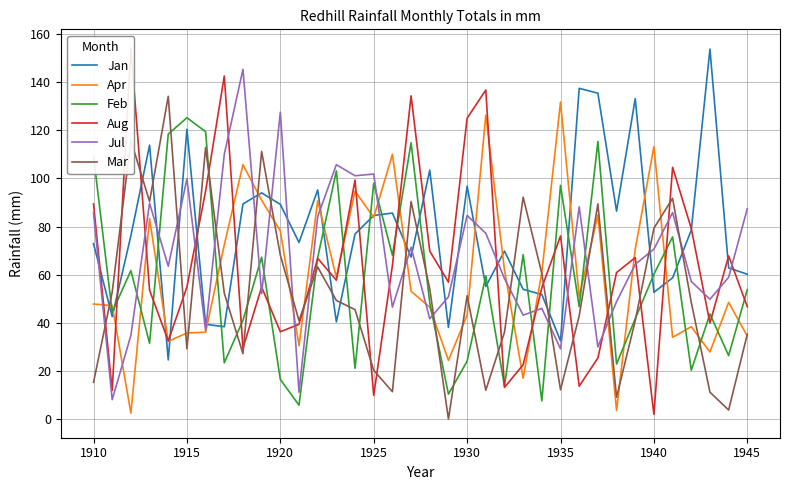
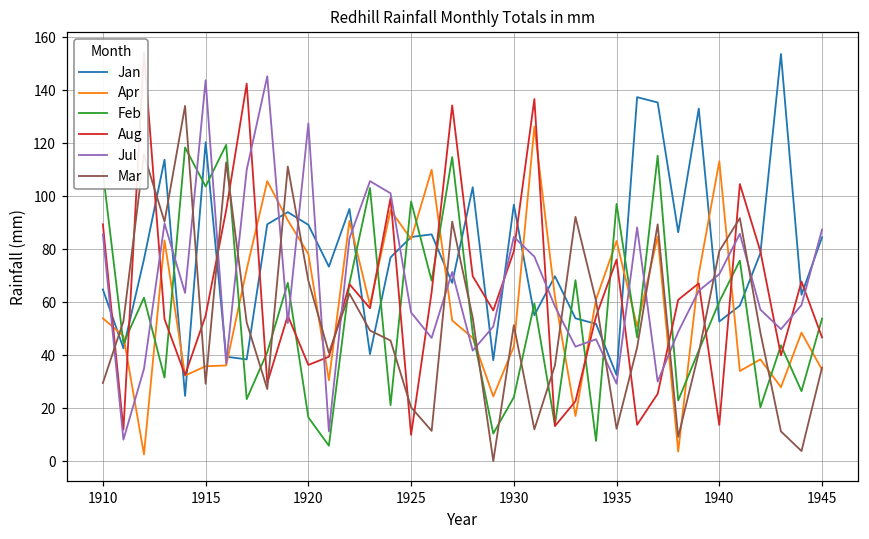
  {
    "Jan": {
-     "1910": 73,
+     "1910": 65,
      "1915": 120,
      "1920": 89,
      "1930": 97,
      "1935": 33,
      "1940": 53,
-     "1945": 60
+     "1945": 85
    },
    "Apr": {
-     "1910": 48,
+     "1910": 54,
      "1915": 36,
      "1920": 78,
      "1930": 43,
-     "1935": 132,
+     "1935": 83,
      "1940": 113
    },
    "Feb": {
-     "1915": 125,
+     "1915": 104,
      "1920": 17,
      "1925": 98,
      "1930": 24,
      "1935": 97,
      "1940": 60,
      "1945": 54
    },
    "Aug": {
      "1910": 89,
      "1915": 55,
      "1920": 36,
      "1925": 10,
-     "1930": 125,
+     "1930": 79,
      "1935": 76,
-     "1940": 2,
+     "1940": 14,
      "1945": 47
    },
    "Jul": {
      "1910": 86,
-     "1915": 100,
+     "1915": 144,
      "1920": 128,
-     "1925": 102,
+     "1925": 56,
      "1930": 85,
      "1935": 29,
      "1940": 71,
      "1945": 87
    },
    "Mar": {
-     "1910": 15,
+     "1910": 30,
      "1915": 29,
      "1920": 68,
      "1925": 20,
      "1930": 51,
      "1935": 12,
      "1940": 79
    }
  }
